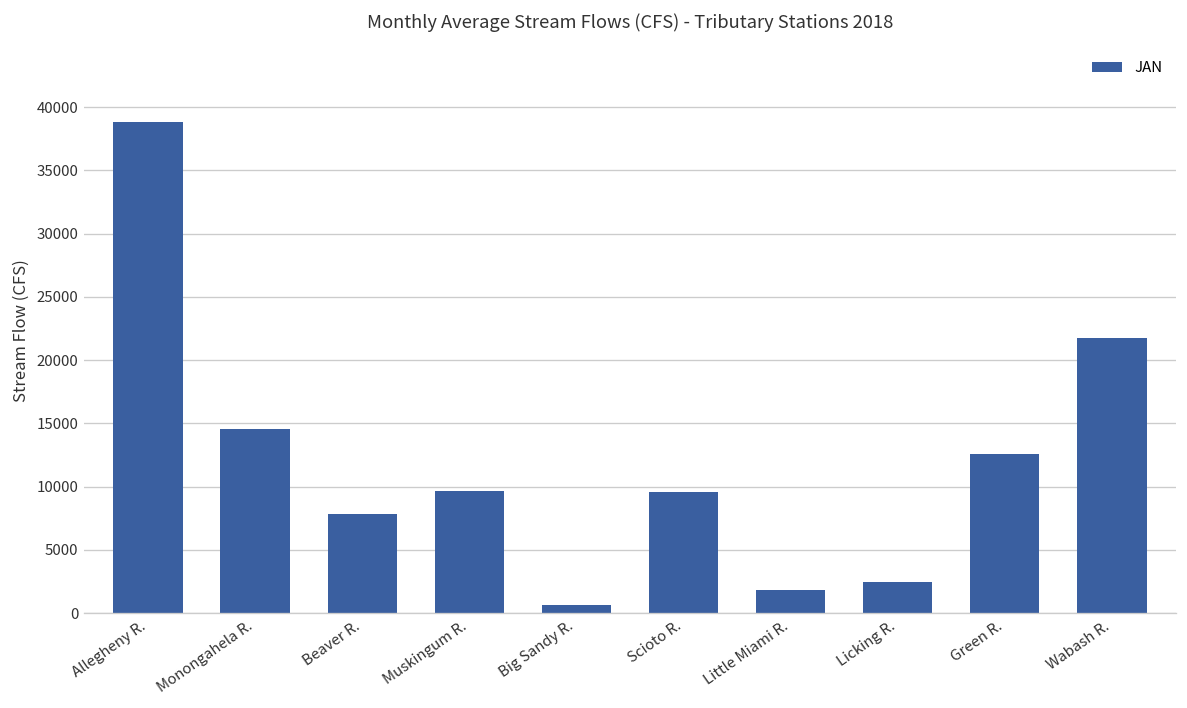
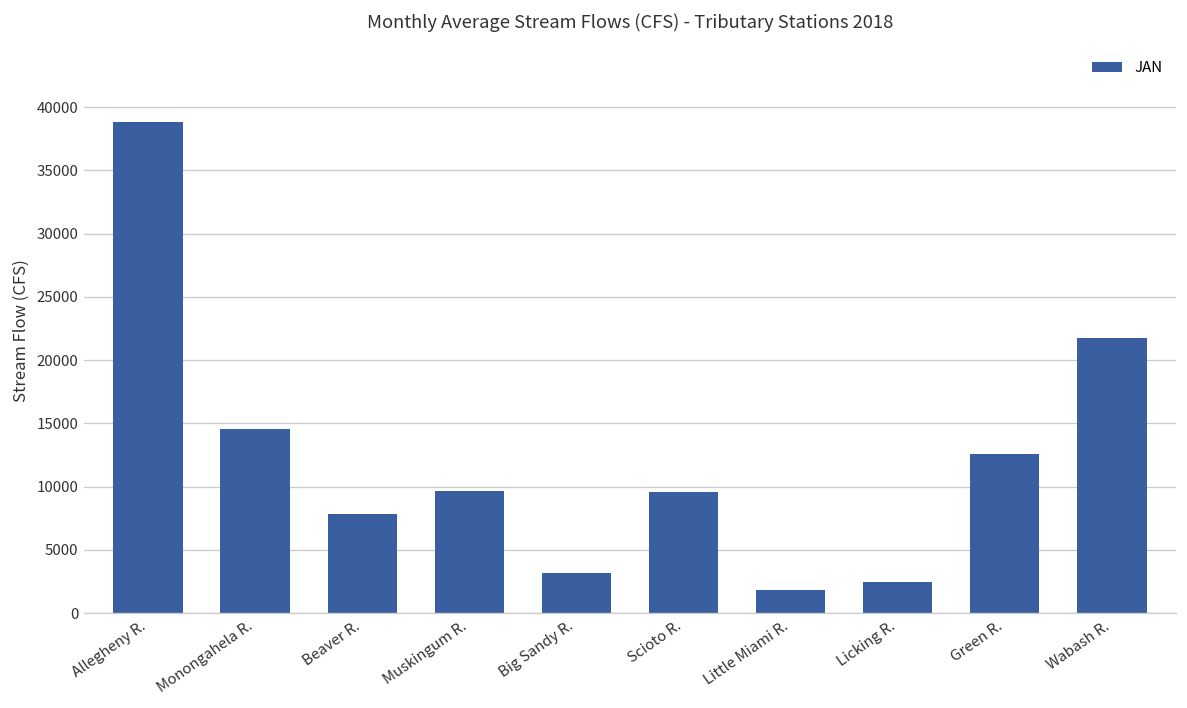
  {
    "Allegheny R.": 38800,
    "Monongahela R.": 14600,
    "Beaver R.": 7800,
    "Muskingum R.": 9600,
-   "Big Sandy R.": 600,
+   "Big Sandy R.": 3200,
    "Scioto R.": 9600,
    "Little Miami R.": 1800,
    "Licking R.": 2500,
    "Green R.": 12600,
    "Wabash R.": 21700
  }
